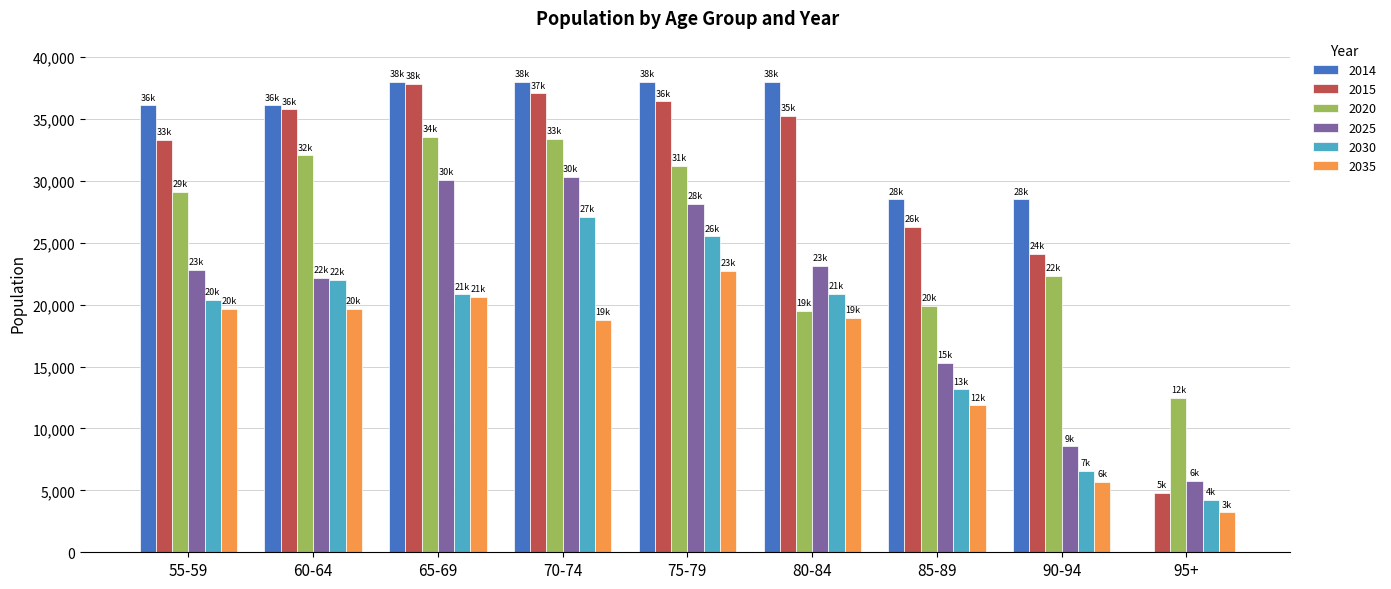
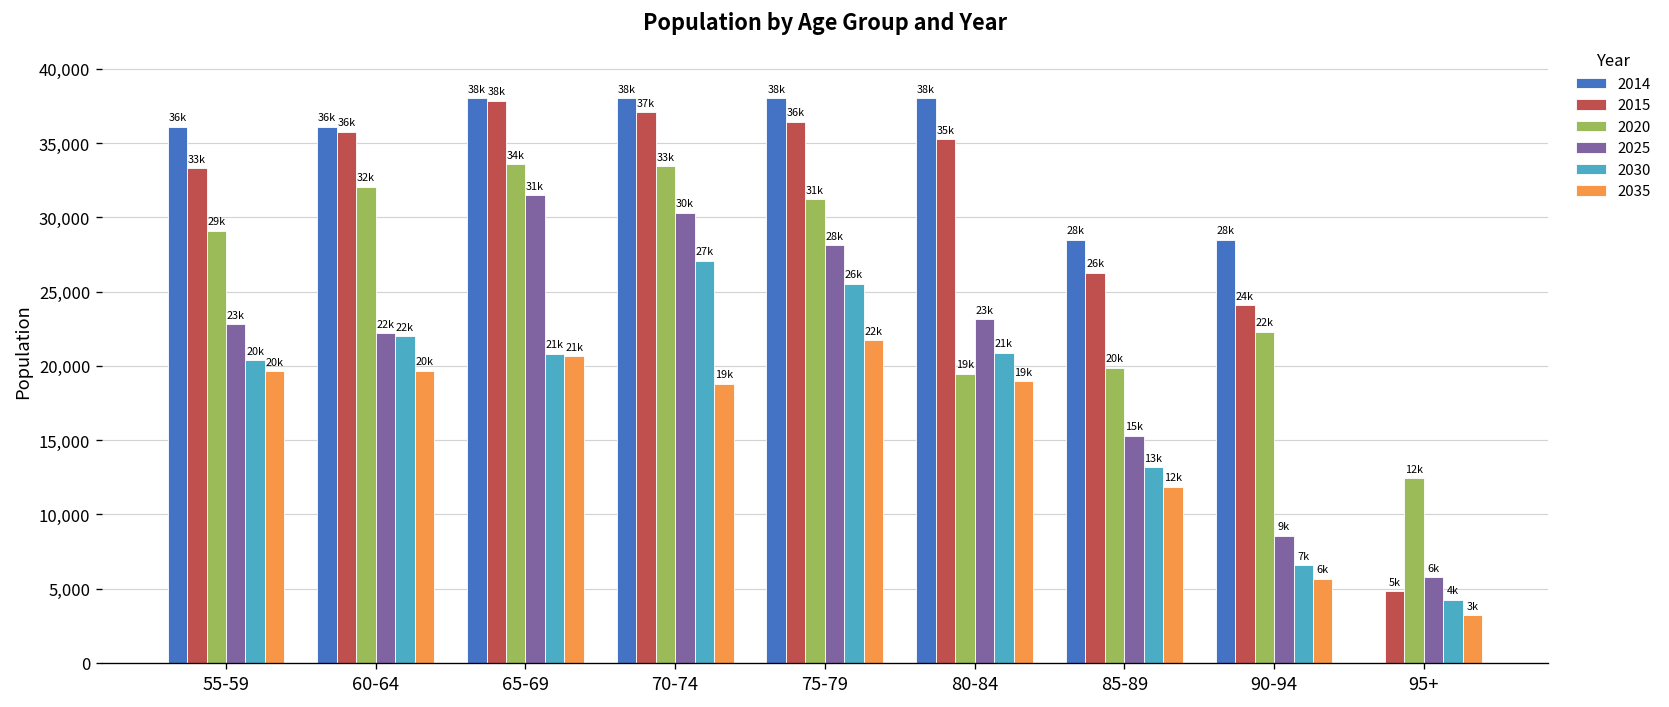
  {
    "2015": {
      "55-59": "33k",
      "60-64": "36k",
      "65-69": "38k",
      "70-74": "37k",
      "75-79": "36k",
      "80-84": "35k",
      "85-89": "26k",
      "90-94": "24k",
      "95+": "5k"
    },
    "2020": {
      "55-59": "29k",
      "60-64": "32k",
      "65-69": "34k",
      "70-74": "33k",
      "75-79": "31k",
      "80-84": "19k",
      "85-89": "20k",
      "90-94": "22k",
      "95+": "12k"
    },
    "2025": {
      "55-59": "23k",
      "60-64": "22k",
-     "65-69": "30k",
+     "65-69": "31k",
      "70-74": "30k",
      "75-79": "28k",
      "80-84": "23k",
      "85-89": "15k",
      "90-94": "9k",
      "95+": "6k"
    },
    "2035": {
      "55-59": "20k",
      "60-64": "20k",
      "65-69": "21k",
      "70-74": "19k",
-     "75-79": "23k",
+     "75-79": "22k",
      "80-84": "19k",
      "85-89": "12k",
      "90-94": "6k",
      "95+": "3k"
    }
  }
